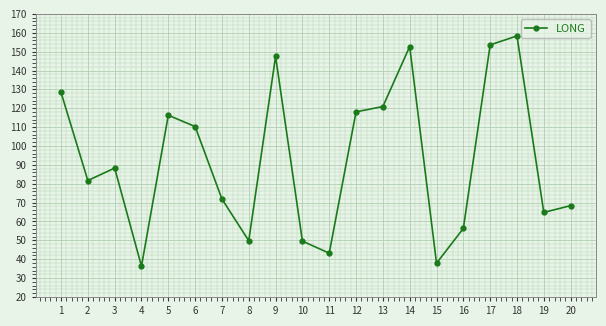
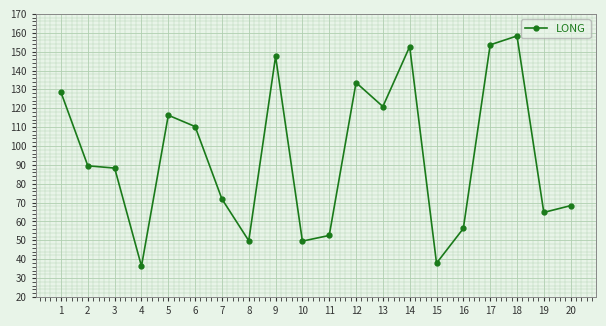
  {
    "1": 128,
-   "2": 82,
+   "2": 90,
    "3": 88,
    "4": 36,
    "5": 116,
    "6": 110,
    "7": 72,
    "8": 50,
    "9": 148,
    "10": 50,
-   "11": 43,
-   "12": 118,
+   "11": 53,
+   "12": 134,
    "13": 121,
    "14": 153,
    "15": 38,
    "16": 56,
    "17": 154,
    "18": 158,
    "19": 65,
    "20": 68
  }
